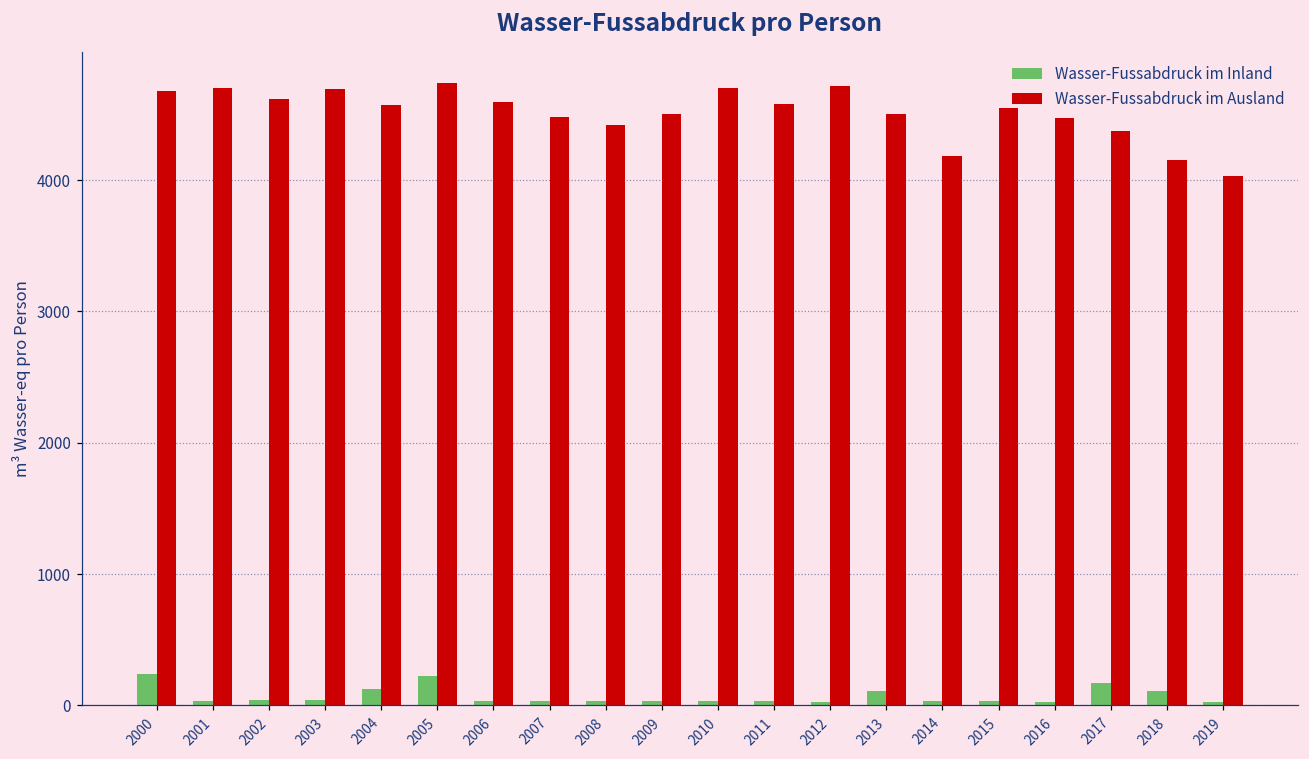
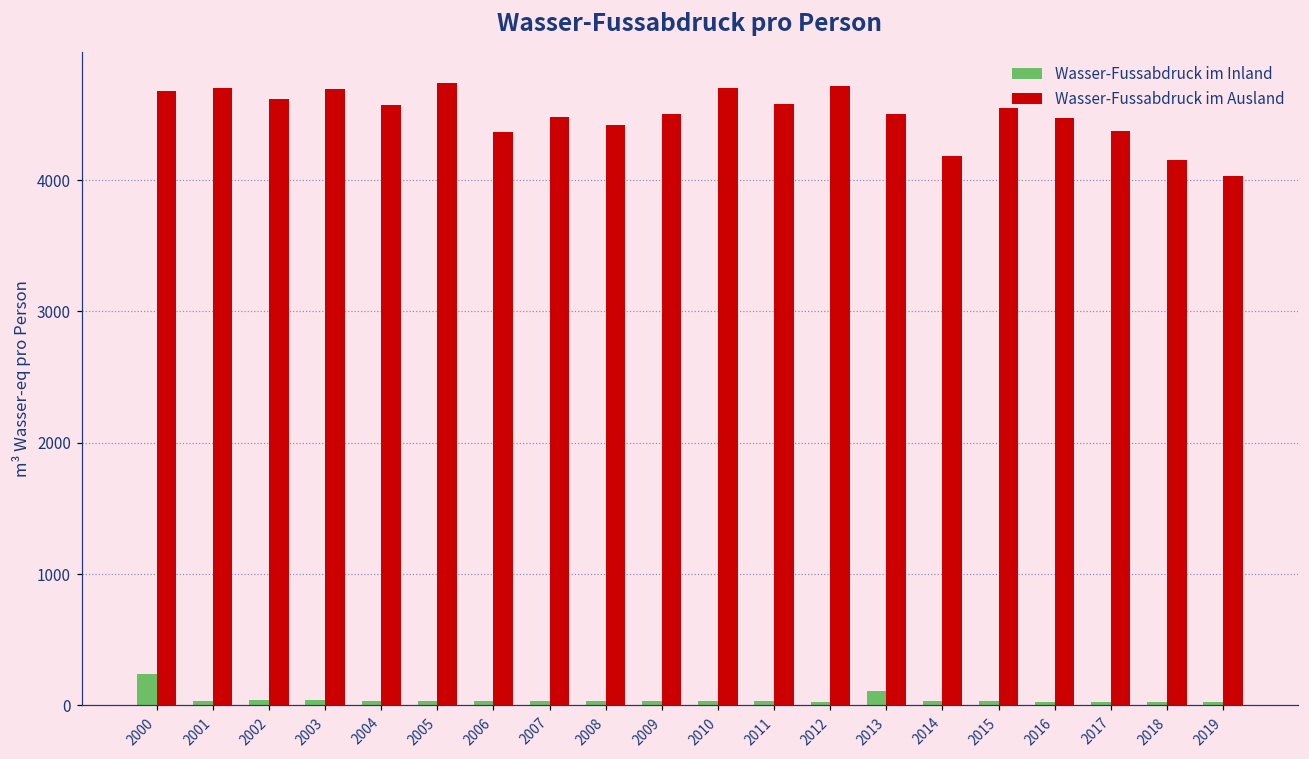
  {
    "Wasser-Fussabdruck im Inland": {
      "2000": 240,
      "2001": 40,
      "2002": 40,
      "2003": 40,
-     "2004": 120,
-     "2005": 220,
+     "2004": 40,
+     "2005": 30,
      "2006": 30,
      "2007": 30,
      "2008": 30,
      "2009": 30,
      "2010": 30,
      "2011": 30,
      "2012": 30,
      "2013": 110,
      "2014": 30,
      "2015": 30,
      "2016": 30,
-     "2017": 170,
-     "2018": 110,
+     "2017": 30,
+     "2018": 30,
      "2019": 30
    },
    "Wasser-Fussabdruck im Ausland": {
      "2000": 4680,
      "2001": 4700,
      "2002": 4620,
      "2003": 4690,
      "2004": 4570,
      "2005": 4740,
-     "2006": 4590,
+     "2006": 4360,
      "2007": 4480,
      "2008": 4420,
      "2009": 4500,
      "2010": 4700,
      "2011": 4580,
      "2012": 4710,
      "2013": 4510,
      "2014": 4190,
      "2016": 4480,
      "2017": 4370,
      "2018": 4150,
      "2019": 4030
    }
  }
